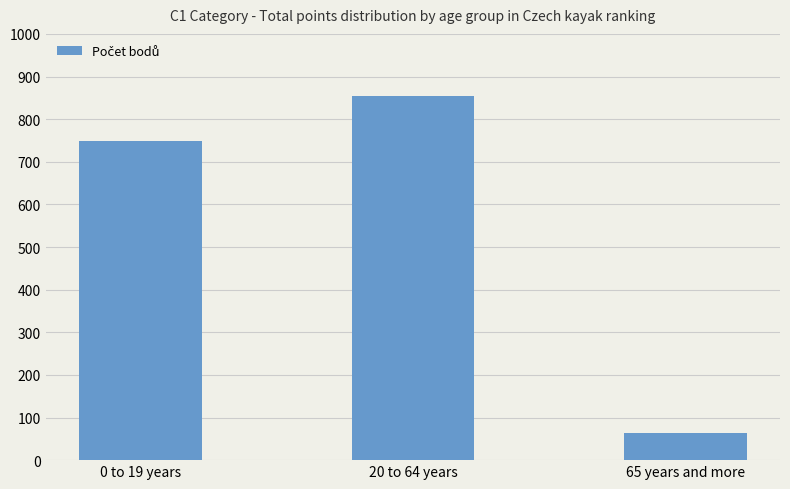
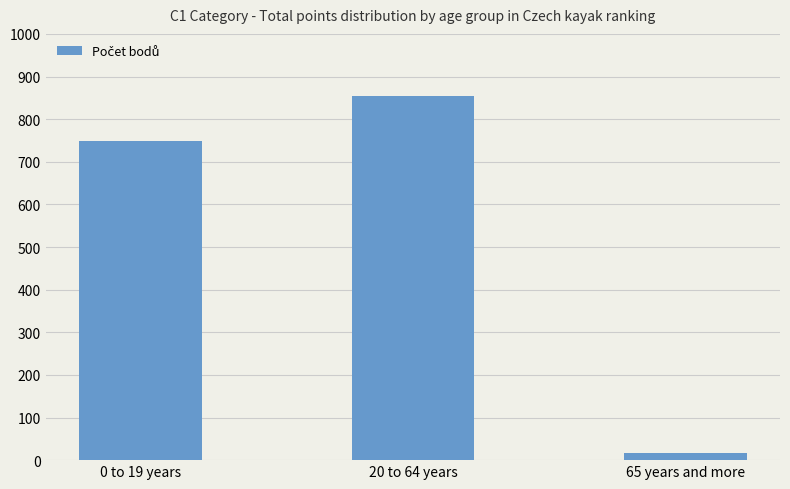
  {
    "0 to 19 years": 750,
    "20 to 64 years": 860,
-   "65 years and more": 60
+   "65 years and more": 20
  }
